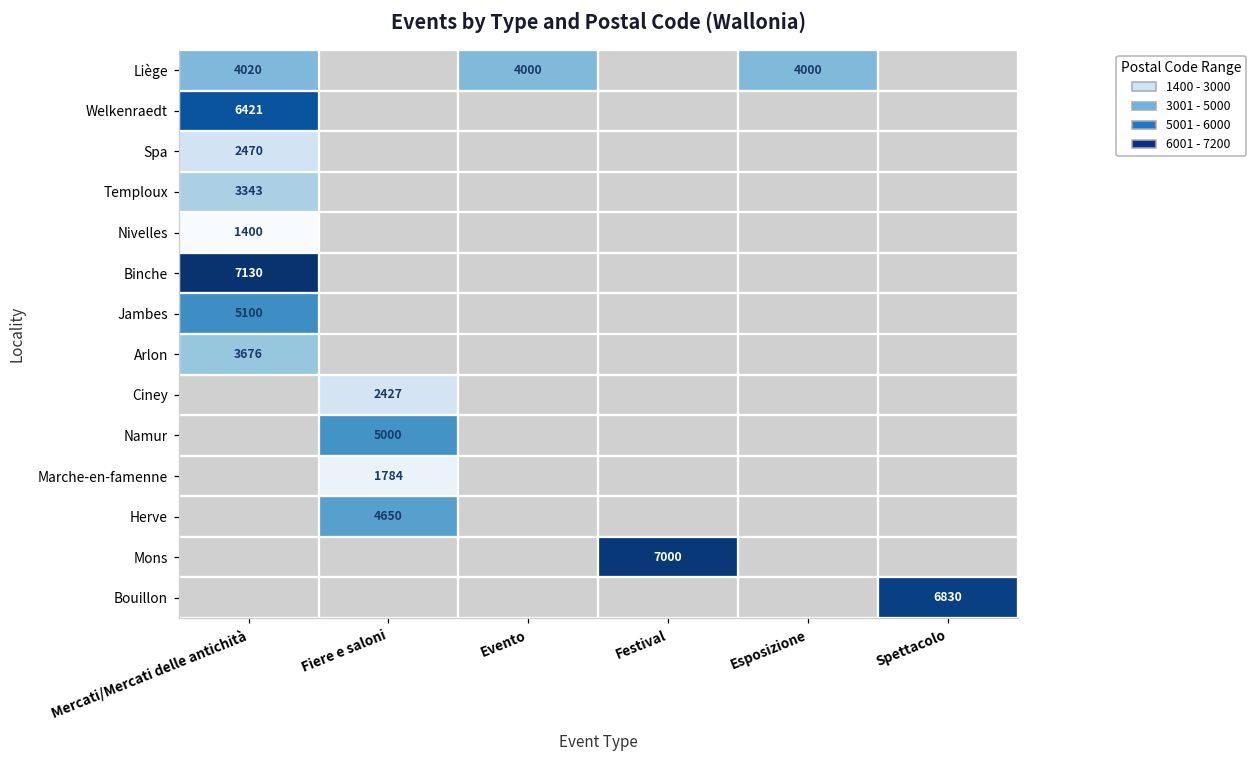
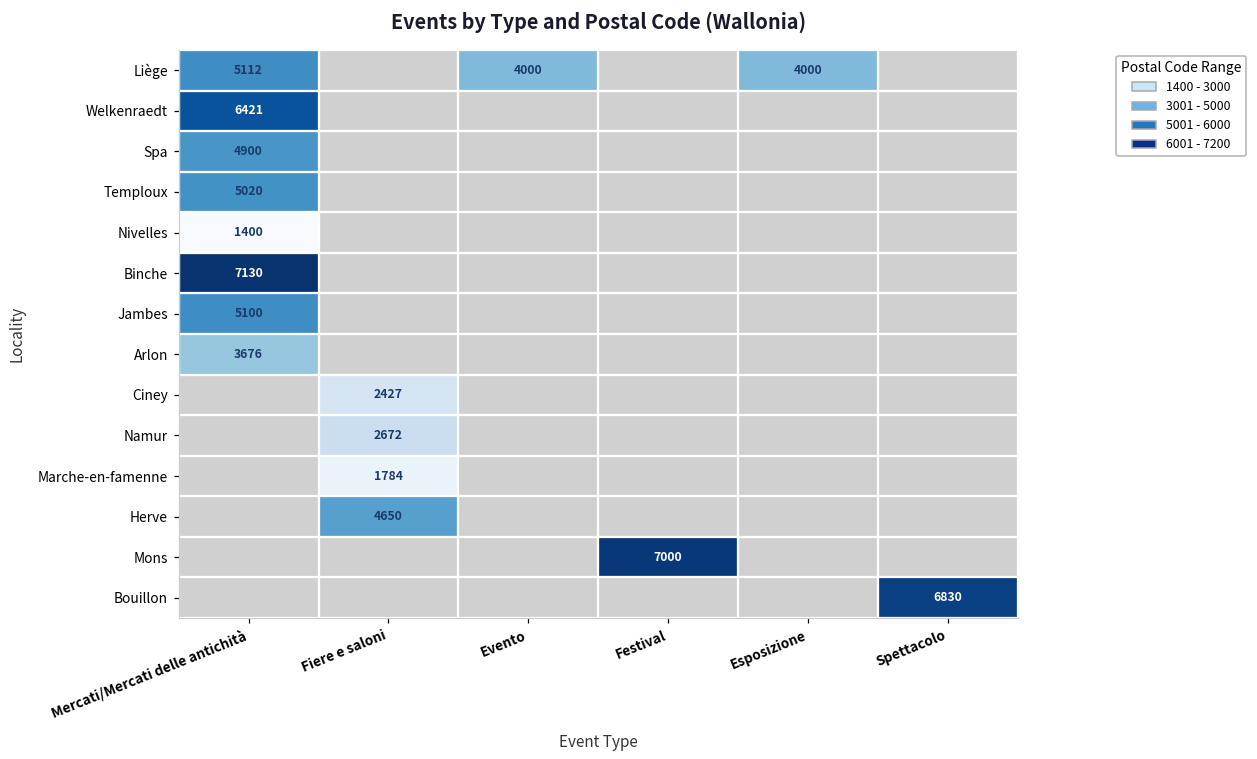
  {
    "Liège": {
-     "Mercati/Mercati delle antichità": 4020,
+     "Mercati/Mercati delle antichità": 5112,
      "Evento": 4000,
      "Esposizione": 4000
    },
    "Welkenraedt": {
      "Mercati/Mercati delle antichità": 6421
    },
    "Spa": {
-     "Mercati/Mercati delle antichità": 2470
+     "Mercati/Mercati delle antichità": 4900
    },
    "Temploux": {
-     "Mercati/Mercati delle antichità": 3343
+     "Mercati/Mercati delle antichità": 5020
    },
    "Nivelles": {
      "Mercati/Mercati delle antichità": 1400
    },
    "Binche": {
      "Mercati/Mercati delle antichità": 7130
    },
    "Jambes": {
      "Mercati/Mercati delle antichità": 5100
    },
    "Arlon": {
      "Mercati/Mercati delle antichità": 3676
    },
    "Ciney": {
      "Fiere e saloni": 2427
    },
    "Namur": {
-     "Fiere e saloni": 5000
+     "Fiere e saloni": 2672
    },
    "Marche-en-famenne": {
      "Fiere e saloni": 1784
    },
    "Herve": {
      "Fiere e saloni": 4650
    },
    "Mons": {
      "Festival": 7000
    },
    "Bouillon": {
      "Spettacolo": 6830
    }
  }
